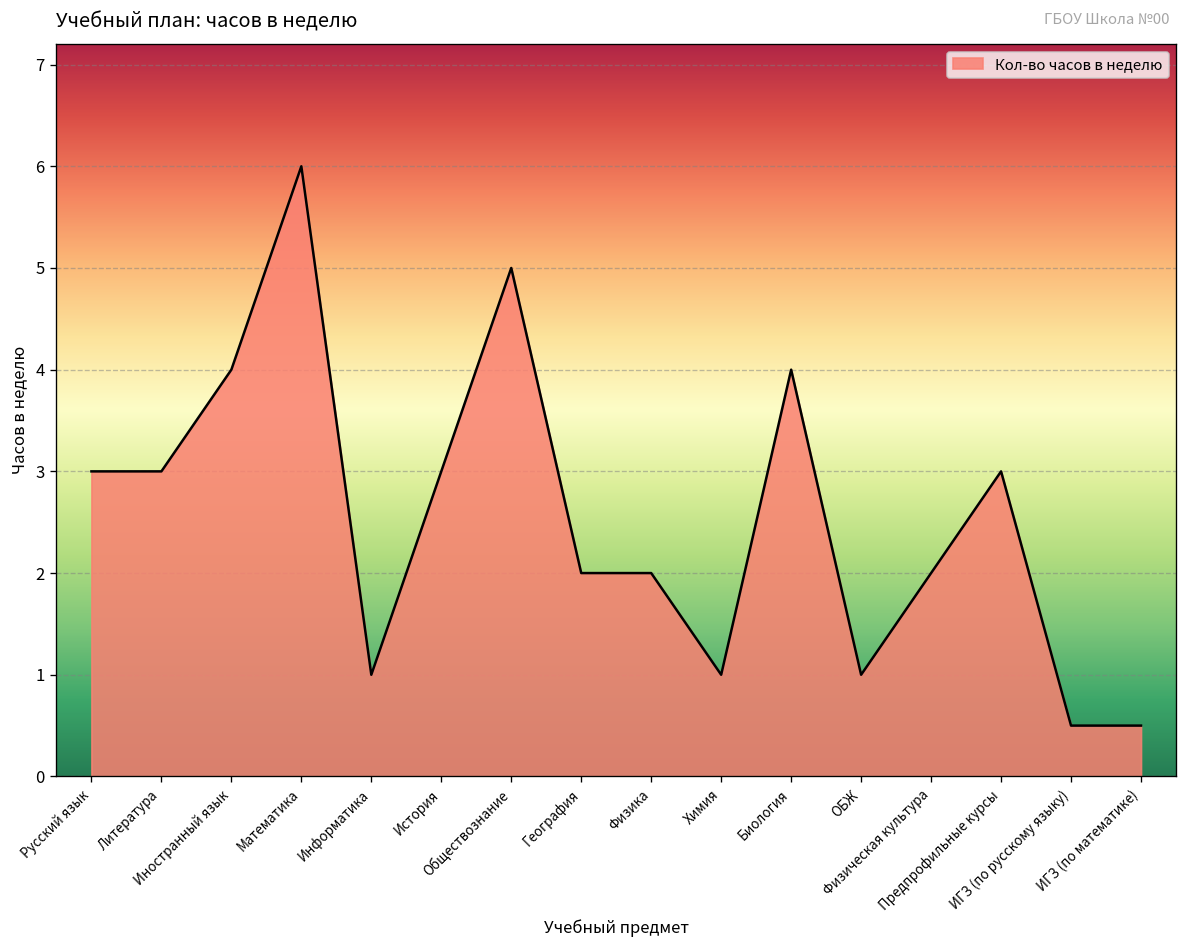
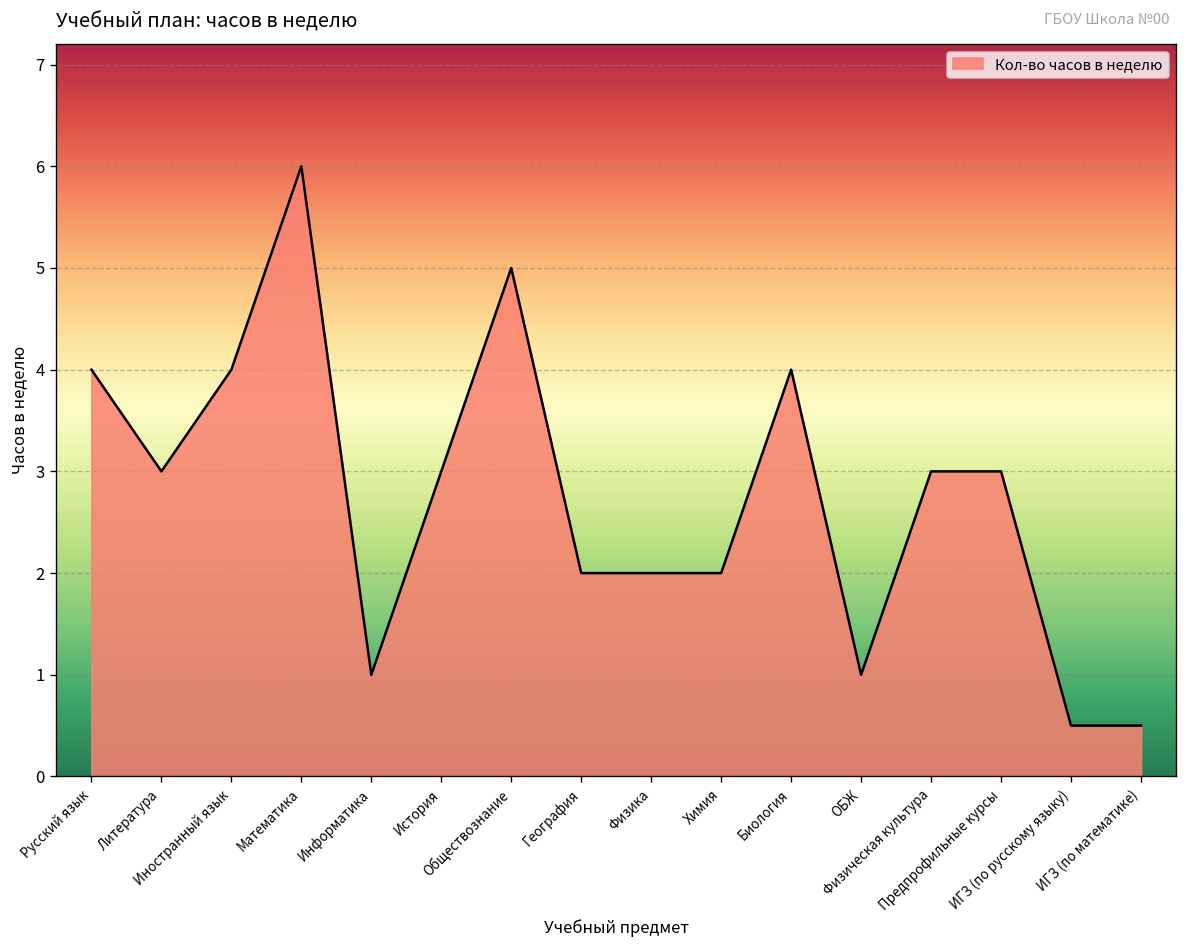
  {
-   "Русский язык": 3,
+   "Русский язык": 4,
    "Литература": 3,
    "Иностранный язык": 4,
    "Математика": 6,
    "Информатика": 1,
    "История": 3,
    "Обществознание": 5,
    "География": 2,
    "Физика": 2,
-   "Химия": 1,
+   "Химия": 2,
    "Биология": 4,
    "ОБЖ": 1,
-   "Физическая культура": 2,
+   "Физическая культура": 3,
    "Предпрофильные курсы": 3,
    "ИГЗ (по русскому языку)": 0.5,
    "ИГЗ (по математике)": 0.5
  }
